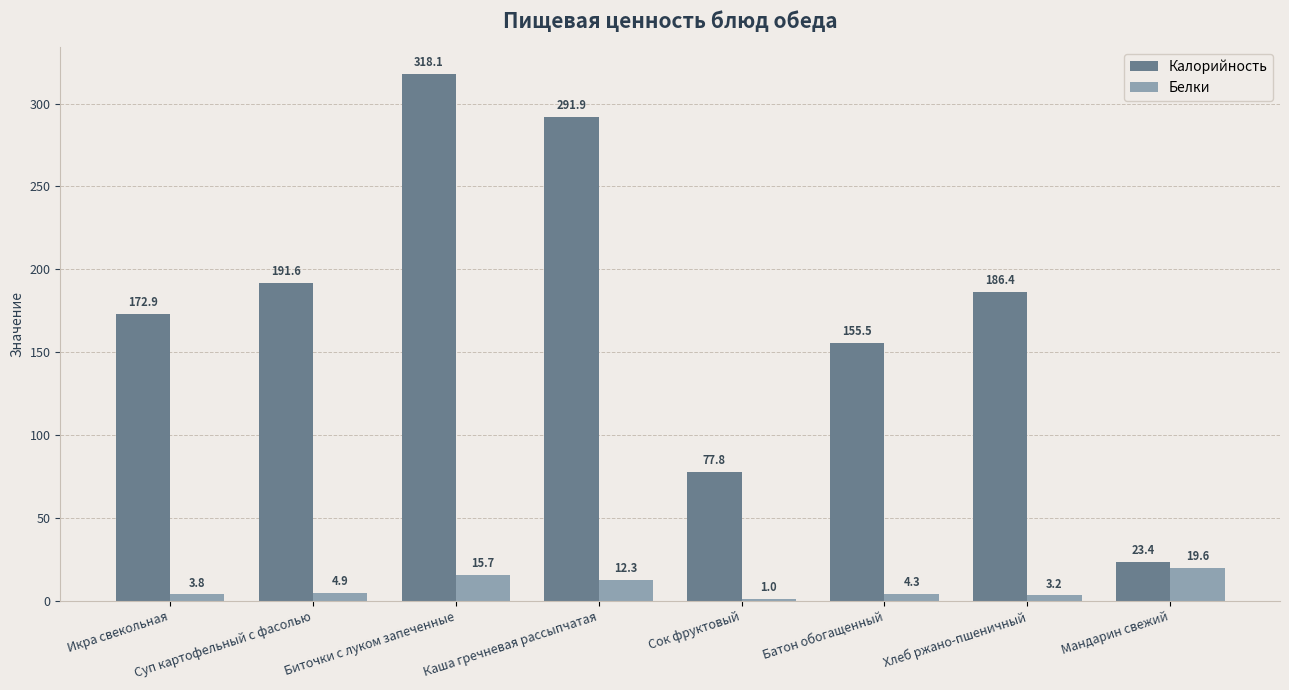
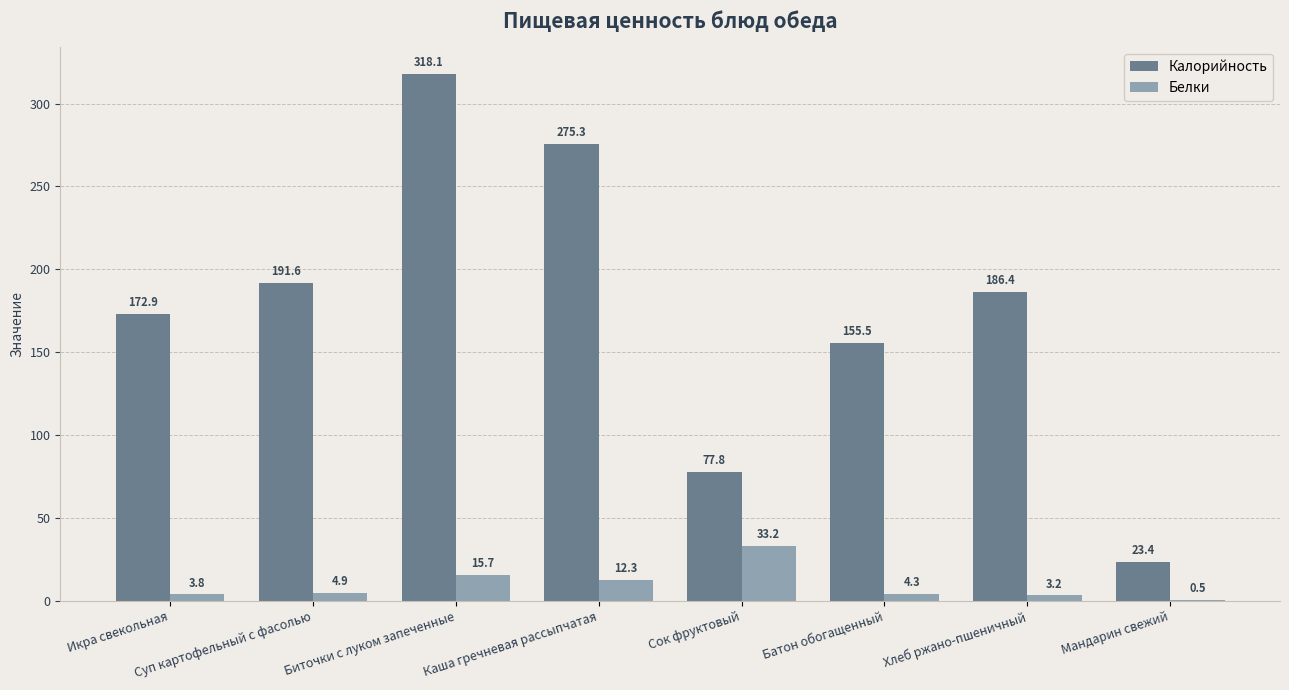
  {
    "Калорийность": {
      "Икра свекольная": 172.9,
      "Суп картофельный с фасолью": 191.6,
      "Биточки с луком запеченные": 318.1,
-     "Каша гречневая рассыпчатая": 291.9,
+     "Каша гречневая рассыпчатая": 275.3,
      "Сок фруктовый": 77.8,
      "Батон обогащенный": 155.5,
      "Хлеб ржано-пшеничный": 186.4,
      "Мандарин свежий": 23.4
    },
    "Белки": {
      "Икра свекольная": 3.8,
      "Суп картофельный с фасолью": 4.9,
      "Биточки с луком запеченные": 15.7,
      "Каша гречневая рассыпчатая": 12.3,
-     "Сок фруктовый": 1.0,
+     "Сок фруктовый": 33.2,
      "Батон обогащенный": 4.3,
      "Хлеб ржано-пшеничный": 3.2,
-     "Мандарин свежий": 19.6
+     "Мандарин свежий": 0.5
    }
  }
